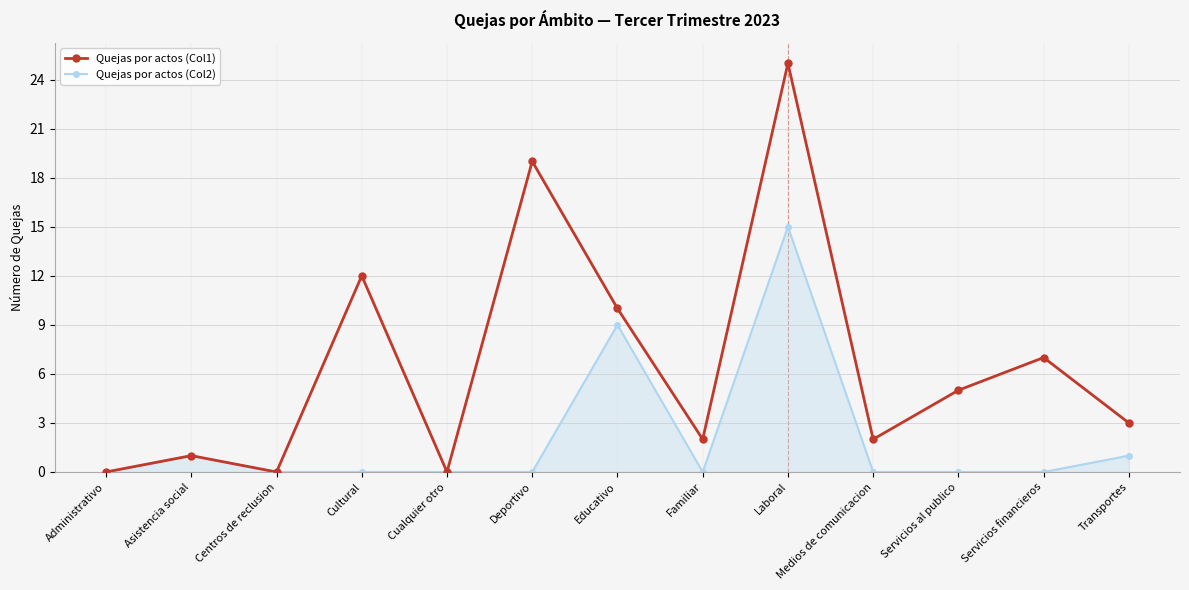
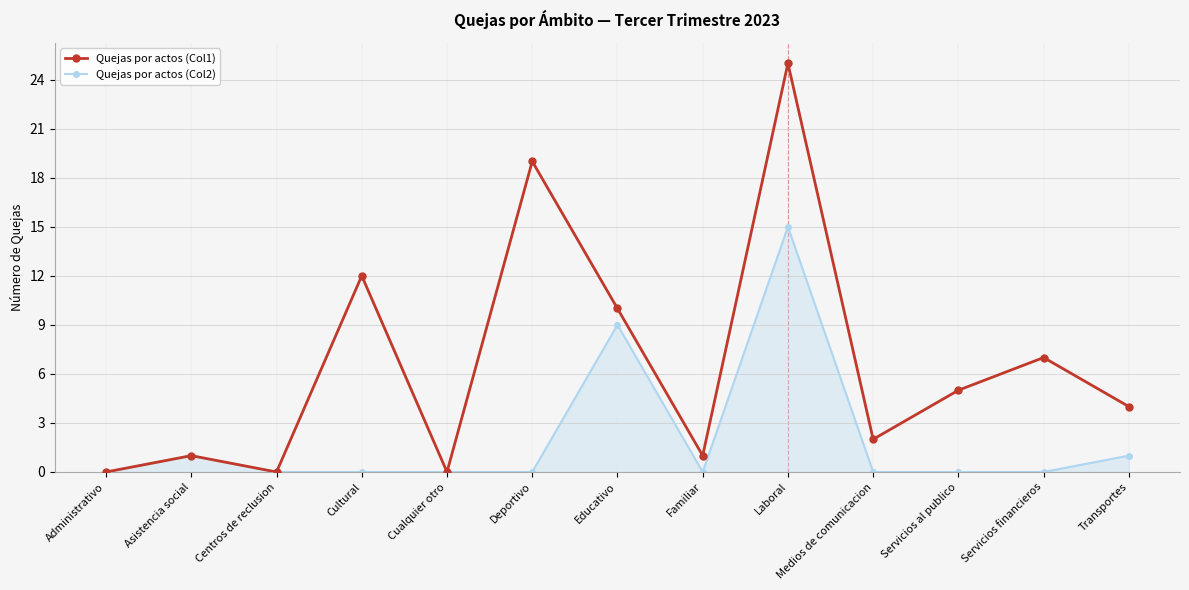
  {
    "Quejas por actos (Col1)": {
      "Cultural": 12,
      "Deportivo": 19,
      "Educativo": 10,
-     "Familiar": 2,
+     "Familiar": 1,
      "Laboral": 25,
      "Medios de comunicacion": 2,
      "Servicios al publico": 5,
      "Servicios financieros": 7,
-     "Transportes": 3
+     "Transportes": 4
    },
    "Quejas por actos (Col2)": {
      "Cultural": 0,
      "Deportivo": 0,
      "Educativo": 9,
      "Familiar": 0,
      "Laboral": 15,
      "Medios de comunicacion": 0,
      "Servicios al publico": 0,
      "Servicios financieros": 0,
      "Transportes": 1
    }
  }
